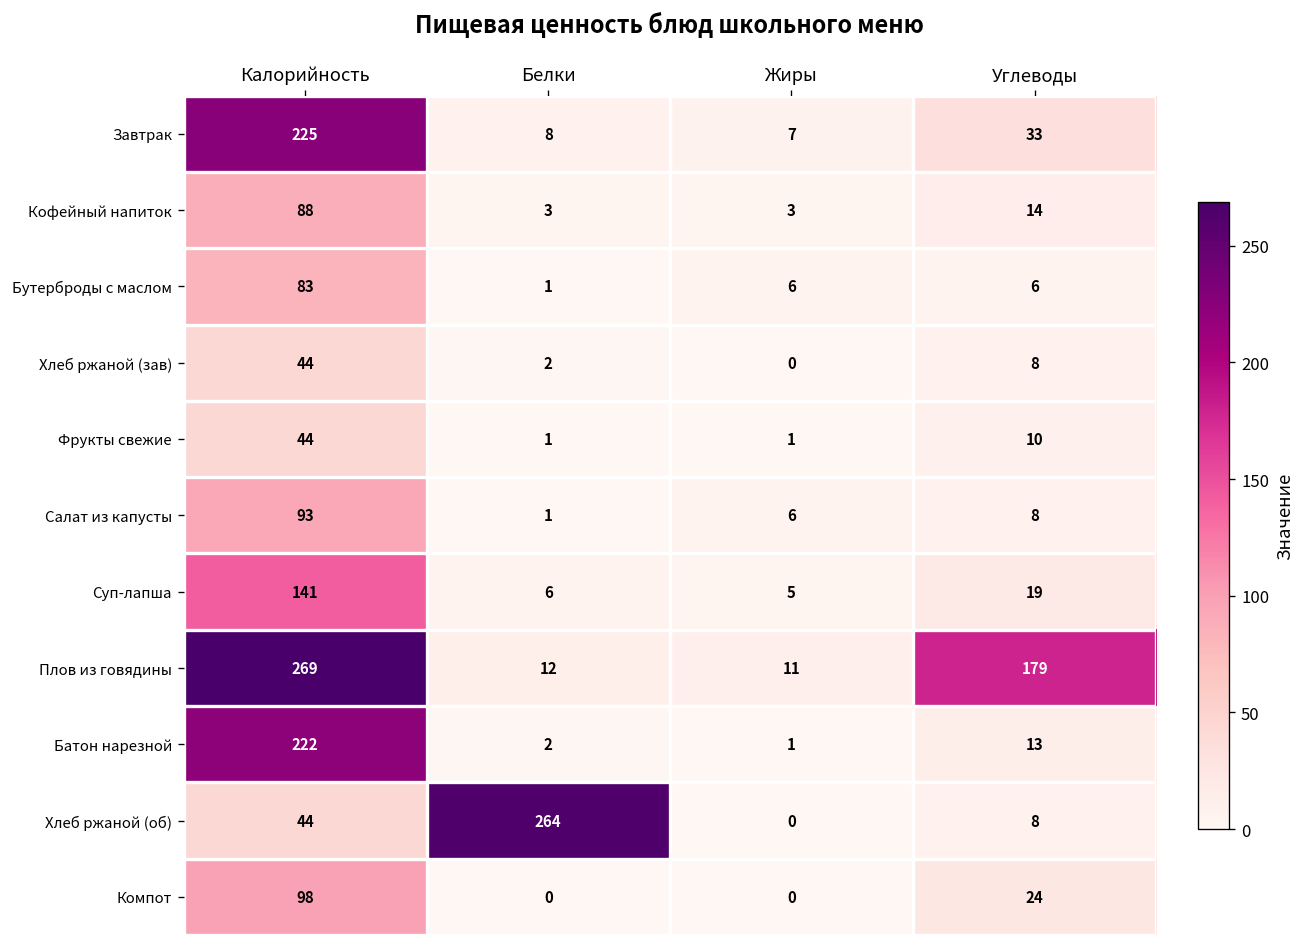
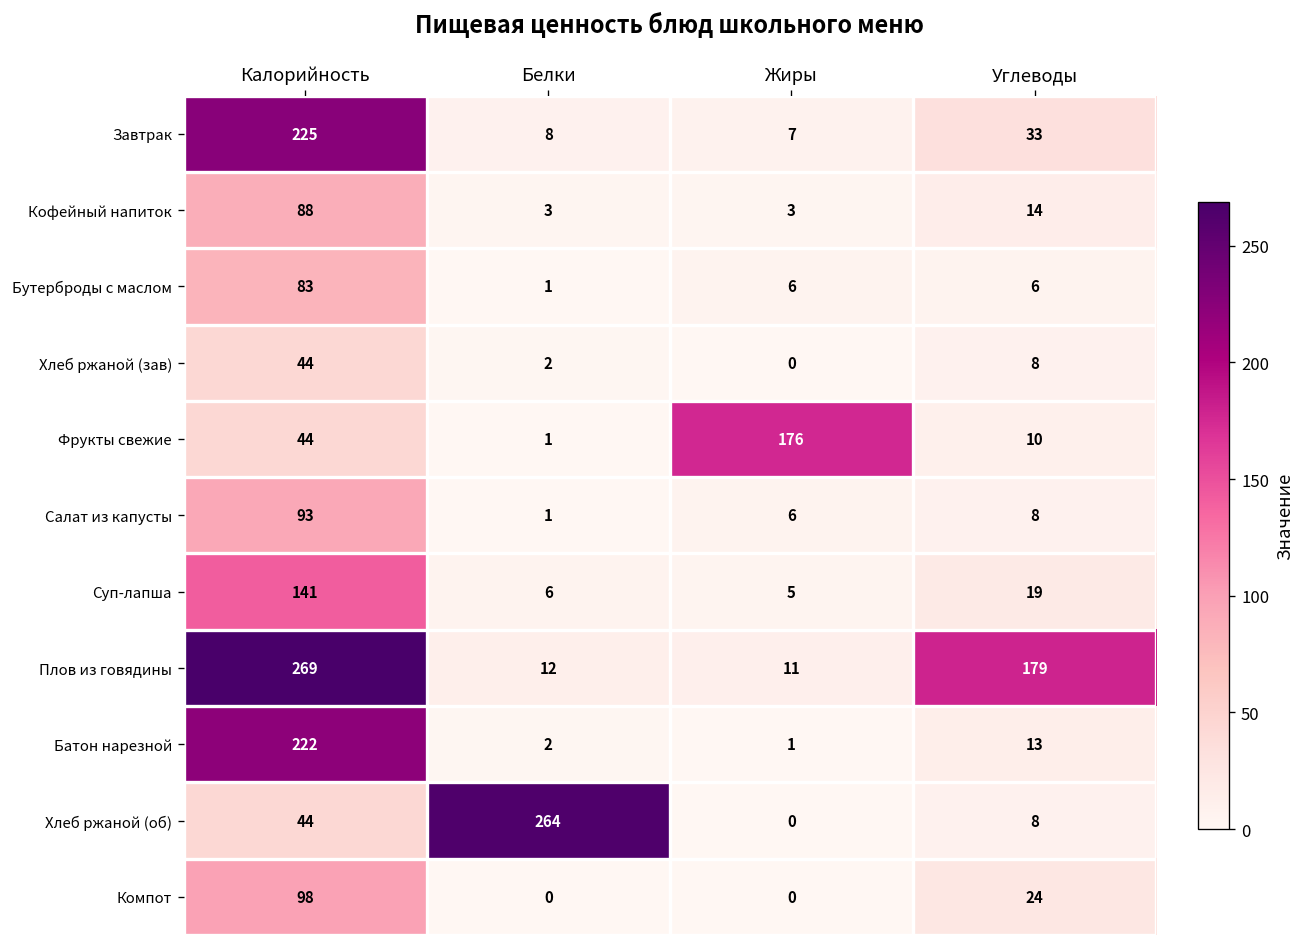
  {
    "Завтрак": {
      "Калорийность": 225,
      "Белки": 8,
      "Жиры": 7,
      "Углеводы": 33
    },
    "Кофейный напиток": {
      "Калорийность": 88,
      "Белки": 3,
      "Жиры": 3,
      "Углеводы": 14
    },
    "Бутерброды с маслом": {
      "Калорийность": 83,
      "Белки": 1,
      "Жиры": 6,
      "Углеводы": 6
    },
    "Хлеб ржаной (зав)": {
      "Калорийность": 44,
      "Белки": 2,
      "Жиры": 0,
      "Углеводы": 8
    },
    "Фрукты свежие": {
      "Калорийность": 44,
      "Белки": 1,
-     "Жиры": 1,
+     "Жиры": 176,
      "Углеводы": 10
    },
    "Салат из капусты": {
      "Калорийность": 93,
      "Белки": 1,
      "Жиры": 6,
      "Углеводы": 8
    },
    "Суп-лапша": {
      "Калорийность": 141,
      "Белки": 6,
      "Жиры": 5,
      "Углеводы": 19
    },
    "Плов из говядины": {
      "Калорийность": 269,
      "Белки": 12,
      "Жиры": 11,
      "Углеводы": 179
    },
    "Батон нарезной": {
      "Калорийность": 222,
      "Белки": 2,
      "Жиры": 1,
      "Углеводы": 13
    },
    "Хлеб ржаной (об)": {
      "Калорийность": 44,
      "Белки": 264,
      "Жиры": 0,
      "Углеводы": 8
    },
    "Компот": {
      "Калорийность": 98,
      "Белки": 0,
      "Жиры": 0,
      "Углеводы": 24
    }
  }
